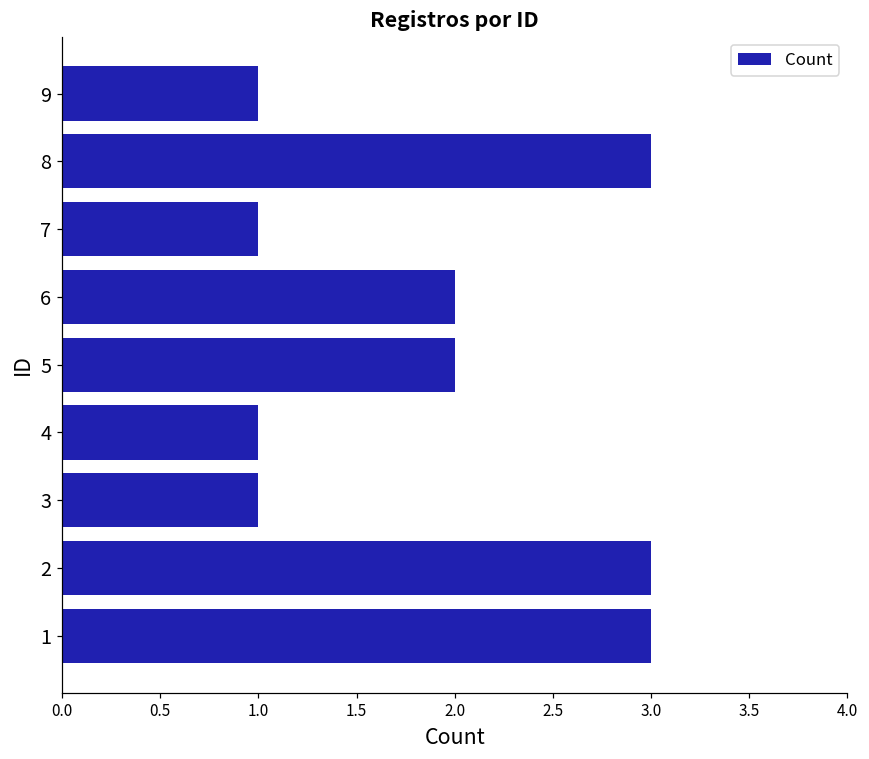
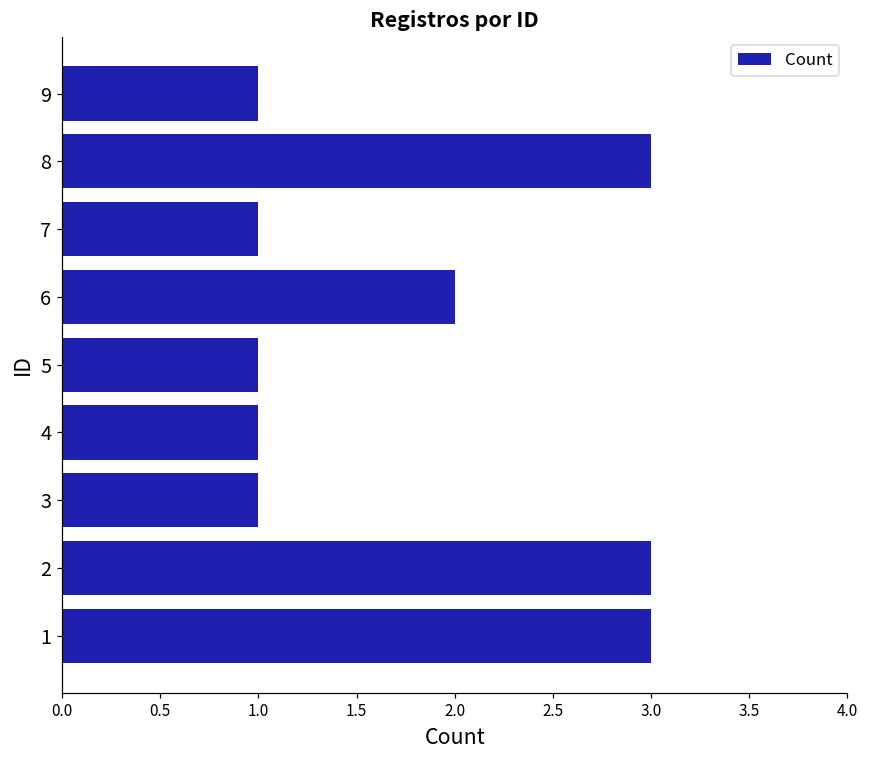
  {
    "9": 1,
    "8": 3,
    "7": 1,
    "6": 2,
-   "5": 2,
+   "5": 1,
    "4": 1,
    "3": 1,
    "2": 3,
    "1": 3
  }
